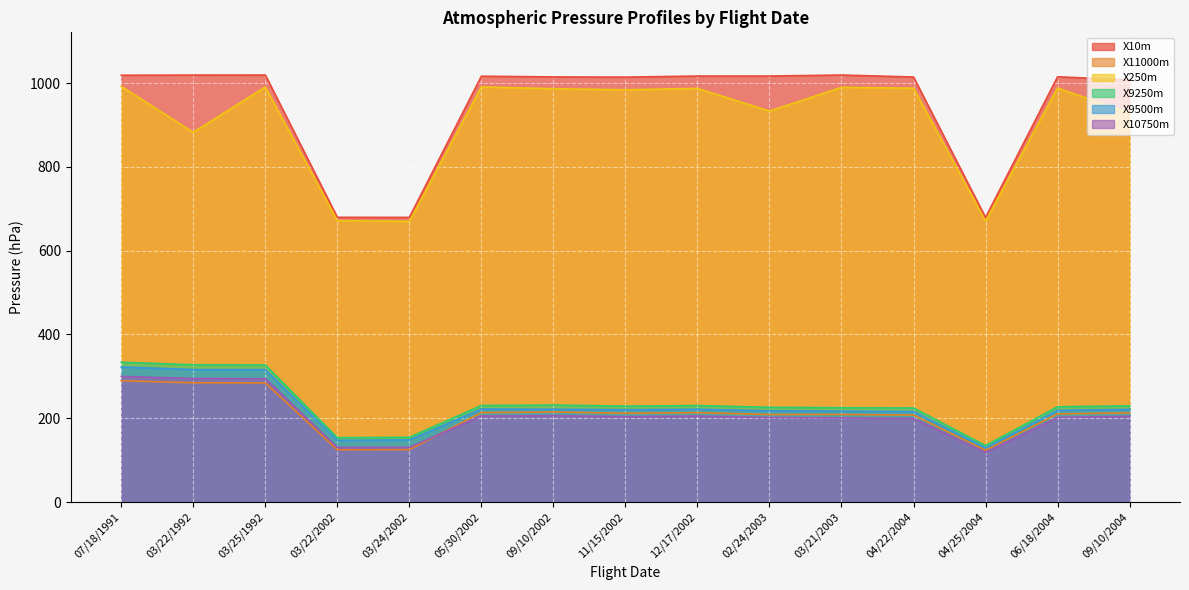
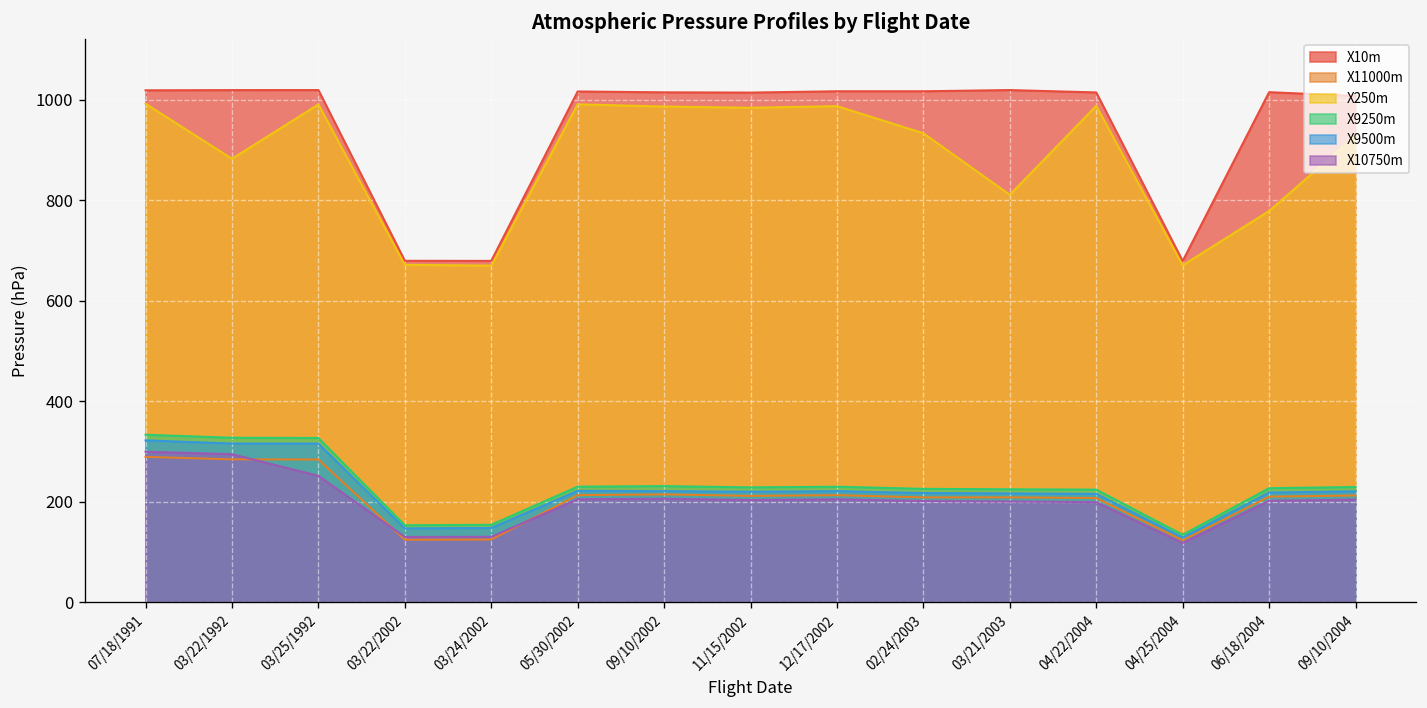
  {
    "X250m": {
      "07/18/1991": 990,
      "03/22/1992": 880,
      "03/25/1992": 990,
      "03/22/2002": 670,
      "03/24/2002": 670,
      "05/30/2002": 990,
      "09/10/2002": 990,
      "11/15/2002": 980,
      "12/17/2002": 990,
      "02/24/2003": 930,
-     "03/21/2003": 990,
+     "03/21/2003": 810,
      "04/22/2004": 990,
      "04/25/2004": 670,
-     "06/18/2004": 990
+     "06/18/2004": 780
    },
    "X9250m": {
      "07/18/1991": 330,
      "03/22/1992": 330,
      "03/25/1992": 330,
      "03/22/2002": 150,
      "03/24/2002": 150,
      "05/30/2002": 230,
      "09/10/2002": 230,
      "11/15/2002": 230,
      "12/17/2002": 230,
      "02/24/2003": 230,
      "03/21/2003": 230,
      "04/22/2004": 220,
      "06/18/2004": 230,
      "09/10/2004": 230
    },
    "X9500m": {
      "07/18/1991": 320,
      "03/22/1992": 320,
      "03/25/1992": 320,
      "03/22/2002": 150,
      "03/24/2002": 150,
      "05/30/2002": 220,
      "09/10/2002": 220,
      "11/15/2002": 220,
      "12/17/2002": 220,
      "02/24/2003": 220,
      "03/21/2003": 220,
      "04/22/2004": 220,
      "06/18/2004": 220,
      "09/10/2004": 220
    },
    "X10750m": {
      "07/18/1991": 300,
      "03/22/1992": 290,
-     "03/25/1992": 290,
+     "03/25/1992": 250,
      "05/30/2002": 210,
      "09/10/2002": 210,
      "11/15/2002": 200,
      "12/17/2002": 210,
      "02/24/2003": 200,
      "03/21/2003": 200,
      "04/22/2004": 200,
      "06/18/2004": 200,
      "09/10/2004": 200
    }
  }
